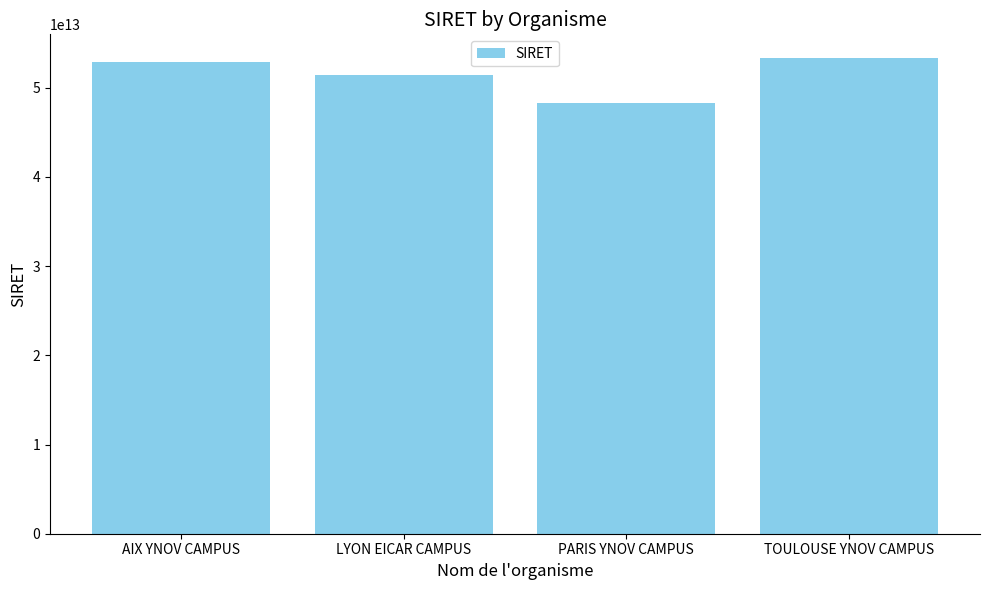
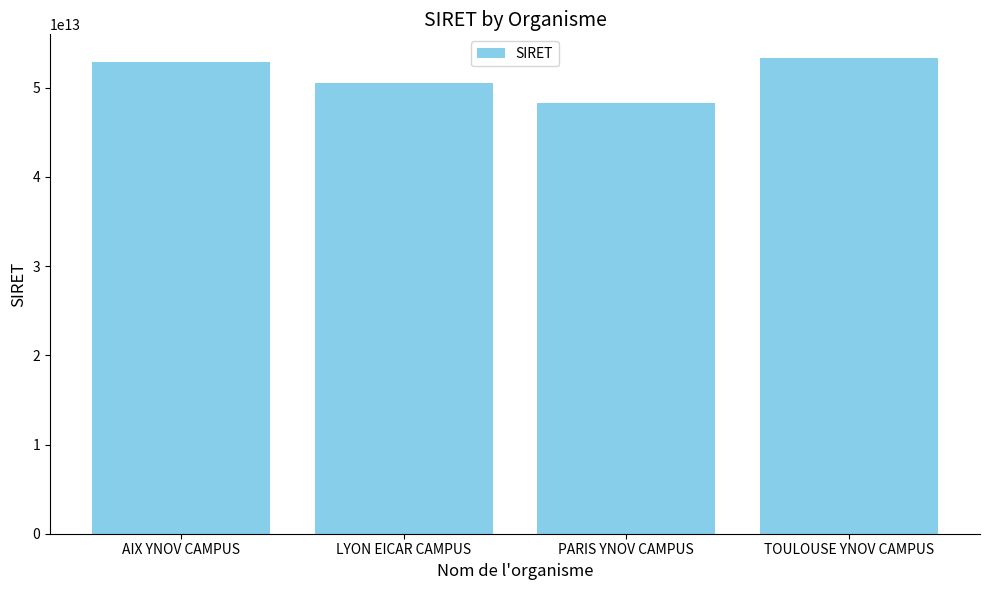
  {
    "AIX YNOV CAMPUS": 53000000000000,
-   "LYON EICAR CAMPUS": 51000000000000,
+   "LYON EICAR CAMPUS": 50000000000000,
    "PARIS YNOV CAMPUS": 48000000000000,
    "TOULOUSE YNOV CAMPUS": 53000000000000
  }
